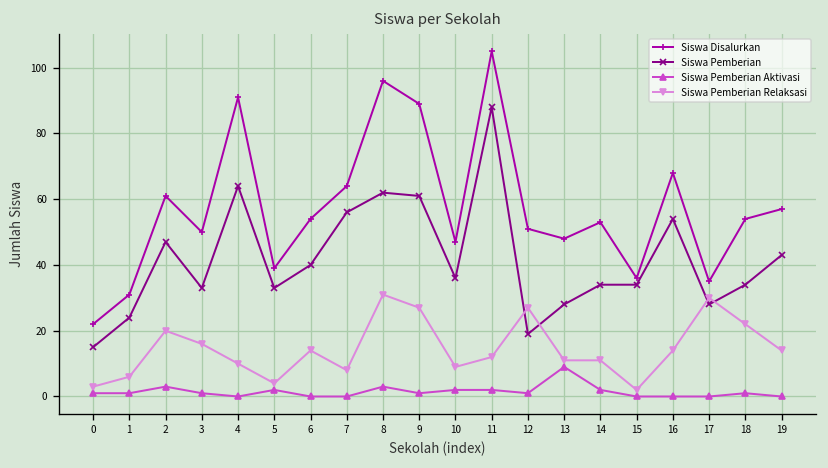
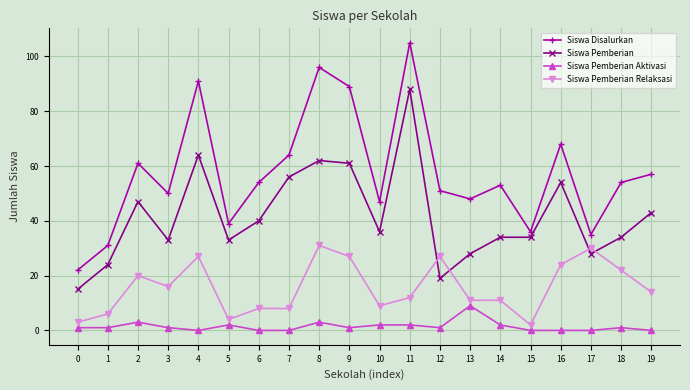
  {
    "Siswa Pemberian Aktivasi": {
      "0": 1,
      "1": 1,
      "2": 3,
      "3": 1,
      "4": 0,
      "5": 2,
      "6": 0,
      "7": 0,
      "8": 3,
      "9": 1,
      "10": 2,
      "11": 2,
      "12": 1,
      "13": 9,
      "14": 2,
      "15": 0,
      "16": 0,
      "17": 0,
      "18": 1,
      "19": 0
    },
    "Siswa Pemberian Relaksasi": {
      "0": 3,
      "1": 6,
      "2": 20,
      "3": 16,
-     "4": 10,
+     "4": 27,
      "5": 4,
-     "6": 14,
+     "6": 8,
      "7": 8,
      "8": 31,
      "9": 27,
      "10": 9,
      "11": 12,
      "12": 27,
      "13": 11,
      "14": 11,
      "15": 2,
-     "16": 14,
+     "16": 24,
      "17": 30,
      "18": 22,
      "19": 14
    }
  }
